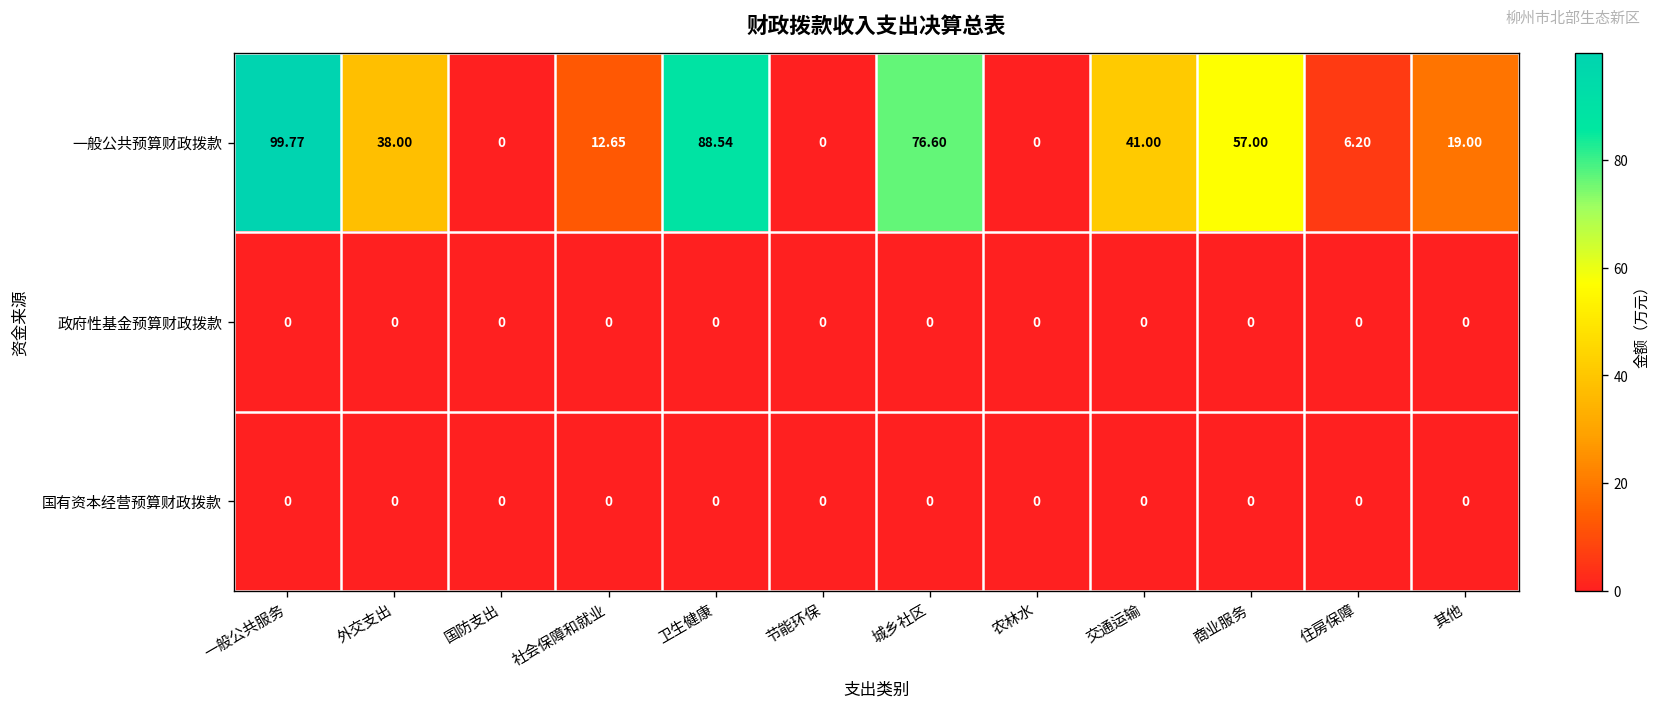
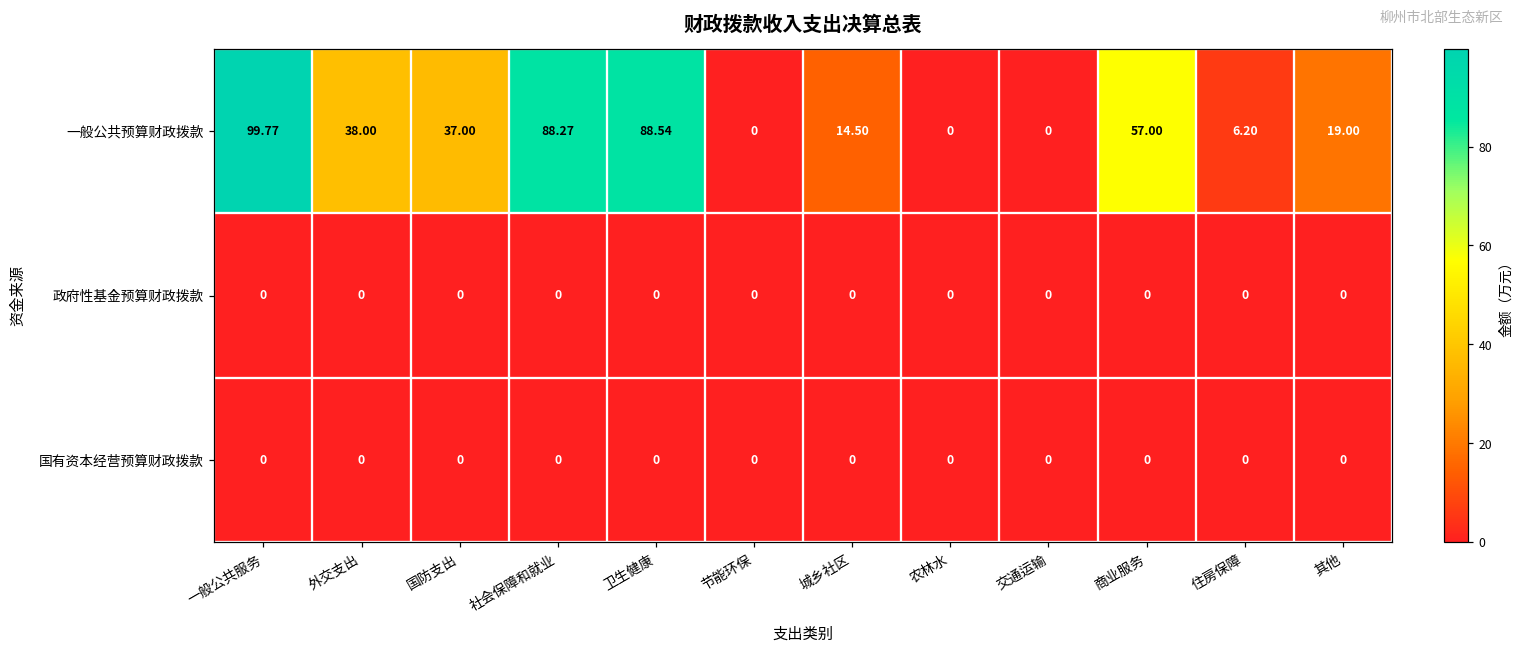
  {
    "一般公共预算财政拨款": {
      "一般公共服务": 99.77,
      "外交支出": 38.00,
-     "国防支出": 0,
-     "社会保障和就业": 12.65,
+     "国防支出": 37.00,
+     "社会保障和就业": 88.27,
      "卫生健康": 88.54,
      "节能环保": 0,
-     "城乡社区": 76.60,
+     "城乡社区": 14.50,
      "农林水": 0,
-     "交通运输": 41.00,
+     "交通运输": 0,
      "商业服务": 57.00,
      "住房保障": 6.20,
      "其他": 19.00
    },
    "政府性基金预算财政拨款": {
      "一般公共服务": 0,
      "外交支出": 0,
      "国防支出": 0,
      "社会保障和就业": 0,
      "卫生健康": 0,
      "节能环保": 0,
      "城乡社区": 0,
      "农林水": 0,
      "交通运输": 0,
      "商业服务": 0,
      "住房保障": 0,
      "其他": 0
    },
    "国有资本经营预算财政拨款": {
      "一般公共服务": 0,
      "外交支出": 0,
      "国防支出": 0,
      "社会保障和就业": 0,
      "卫生健康": 0,
      "节能环保": 0,
      "城乡社区": 0,
      "农林水": 0,
      "交通运输": 0,
      "商业服务": 0,
      "住房保障": 0,
      "其他": 0
    }
  }
